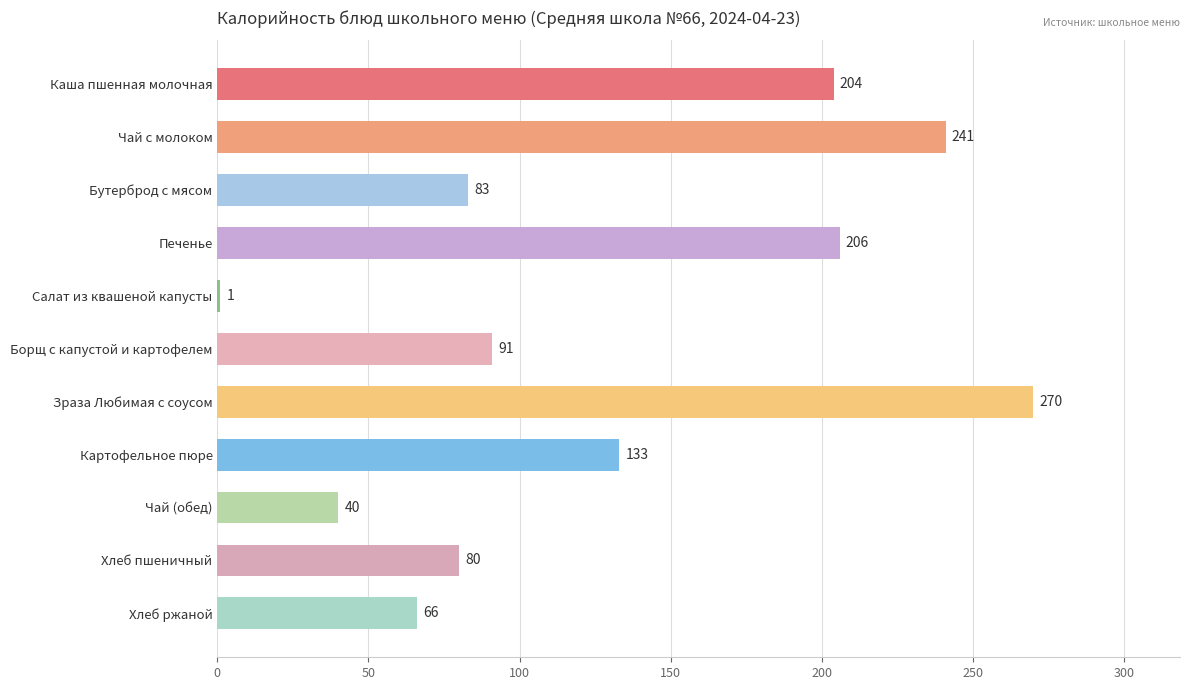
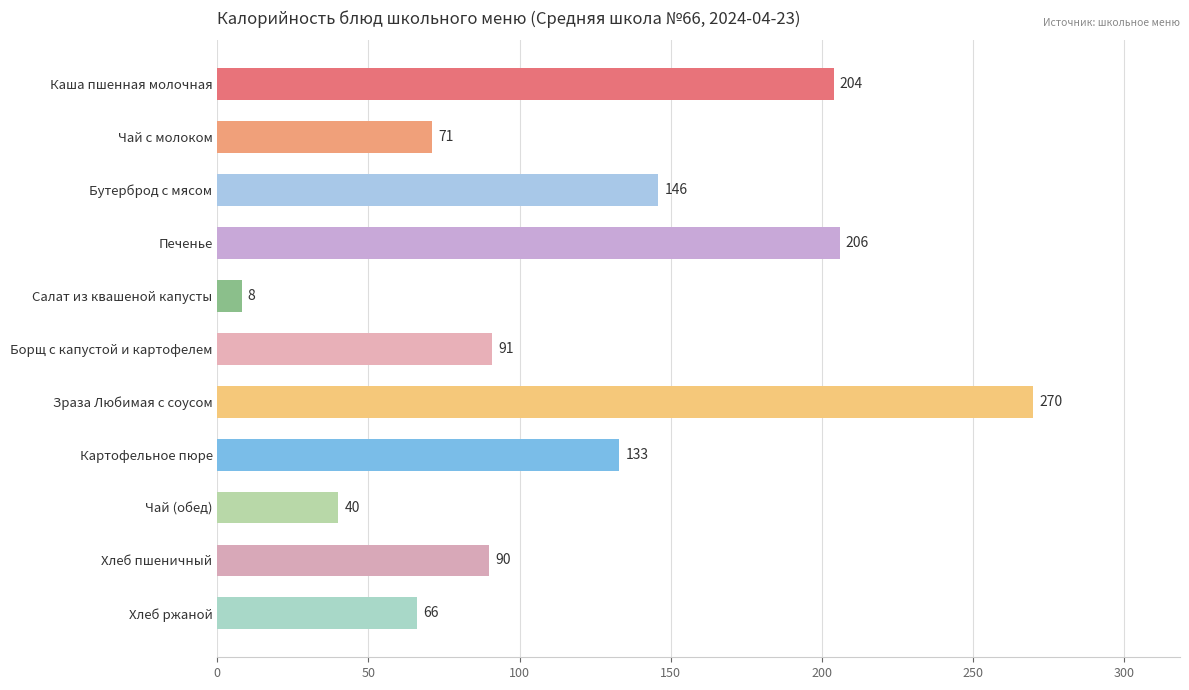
  {
    "Каша пшенная молочная": 204,
-   "Чай с молоком": 241,
-   "Бутерброд с мясом": 83,
+   "Чай с молоком": 71,
+   "Бутерброд с мясом": 146,
    "Печенье": 206,
-   "Салат из квашеной капусты": 1,
+   "Салат из квашеной капусты": 8,
    "Борщ с капустой и картофелем": 91,
    "Зраза Любимая с соусом": 270,
    "Картофельное пюре": 133,
    "Чай (обед)": 40,
-   "Хлеб пшеничный": 80,
+   "Хлеб пшеничный": 90,
    "Хлеб ржаной": 66
  }
